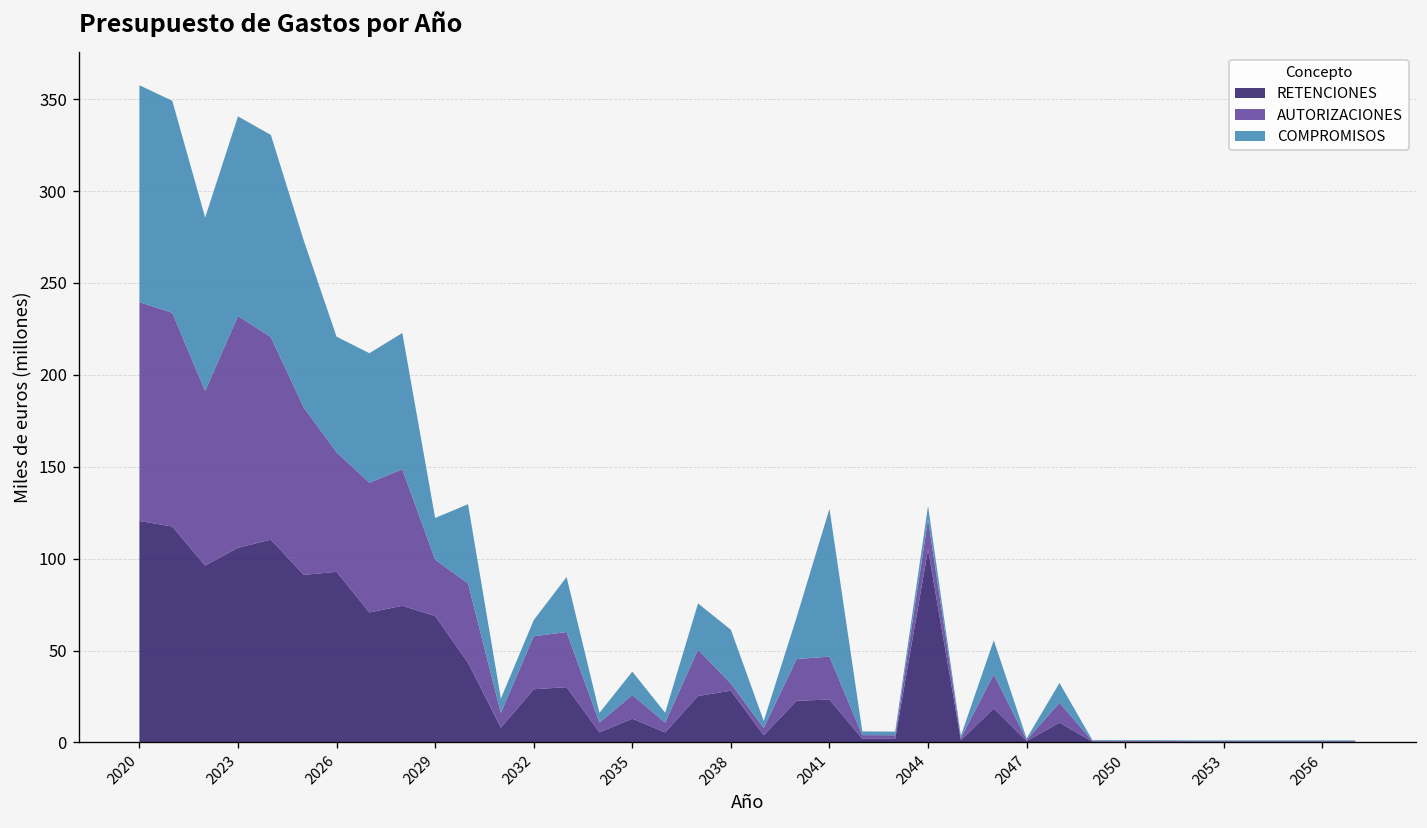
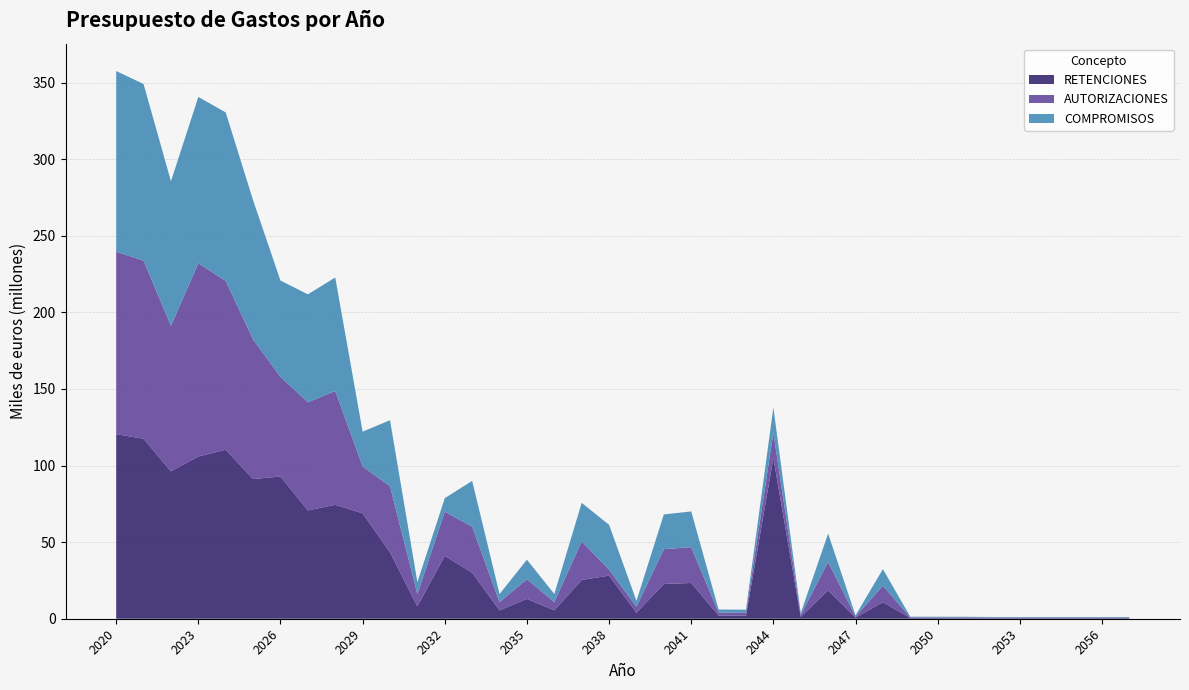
  {
    "RETENCIONES": {
      "2020": 121,
      "2023": 106,
      "2026": 93,
      "2029": 69,
-     "2032": 29,
+     "2032": 41,
      "2035": 13,
      "2038": 28,
      "2041": 23,
      "2044": 105
    },
    "AUTORIZACIONES": {
      "2020": 119,
      "2023": 126,
      "2026": 65,
      "2029": 31,
      "2032": 29,
      "2035": 13,
      "2038": 4,
      "2041": 23,
      "2044": 16
    },
    "COMPROMISOS": {
      "2020": 118,
      "2023": 109,
      "2026": 63,
      "2029": 23,
      "2032": 9,
      "2035": 13,
      "2038": 29,
-     "2041": 80,
-     "2044": 7
+     "2041": 23,
+     "2044": 16
    }
  }
